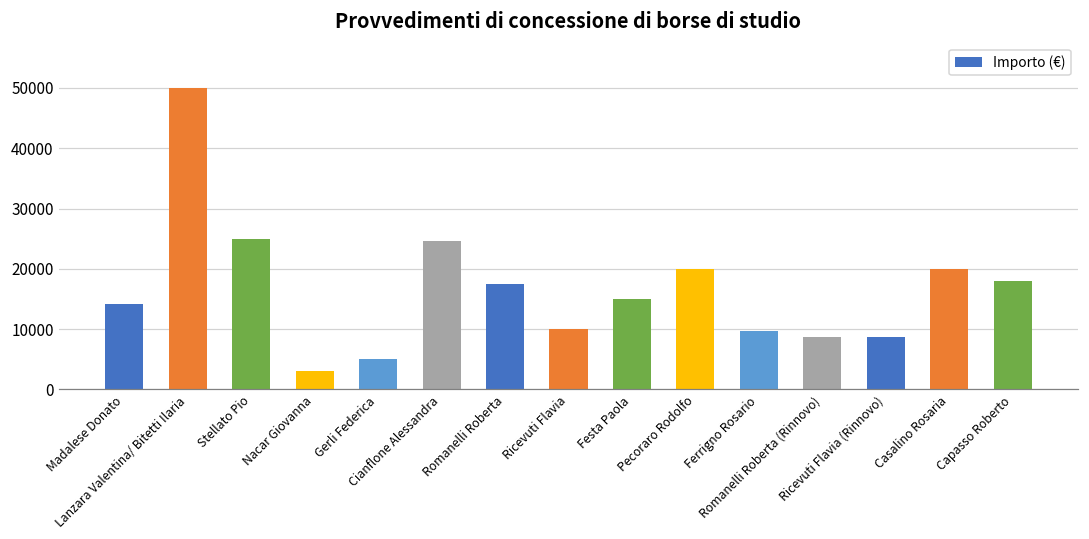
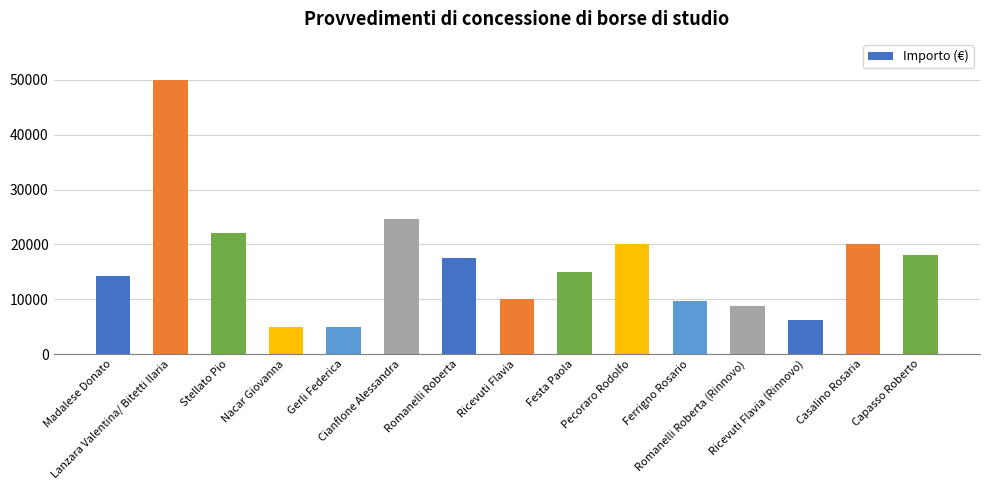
  {
    "Madalese Donato": 14000,
    "Lanzara Valentina/ Bitetti Ilaria": 50000,
-   "Stellato Pio": 25000,
-   "Nacar Giovanna": 3000,
+   "Stellato Pio": 22000,
+   "Nacar Giovanna": 5000,
    "Gerli Federica": 5000,
    "Cianflone Alessandra": 25000,
    "Romanelli Roberta": 18000,
    "Ricevuti Flavia": 10000,
    "Festa Paola": 15000,
    "Pecoraro Rodolfo": 20000,
    "Ferrigno Rosario": 10000,
    "Romanelli Roberta (Rinnovo)": 9000,
-   "Ricevuti Flavia (Rinnovo)": 9000,
+   "Ricevuti Flavia (Rinnovo)": 6000,
    "Casalino Rosaria": 20000,
    "Capasso Roberto": 18000
  }
